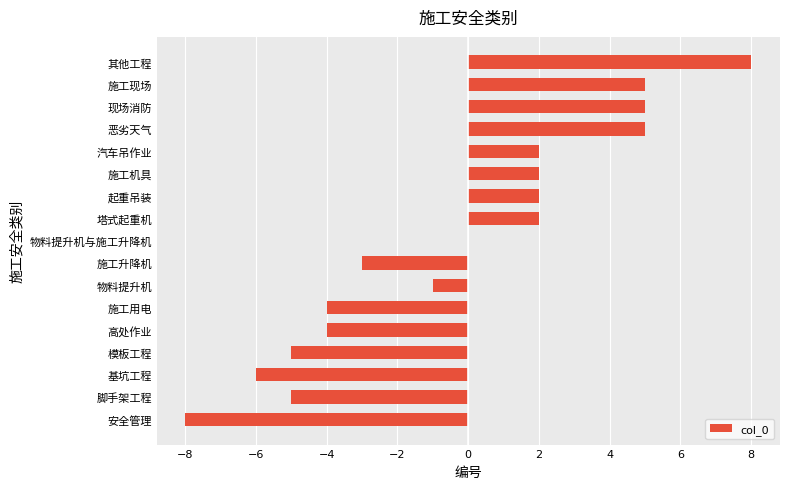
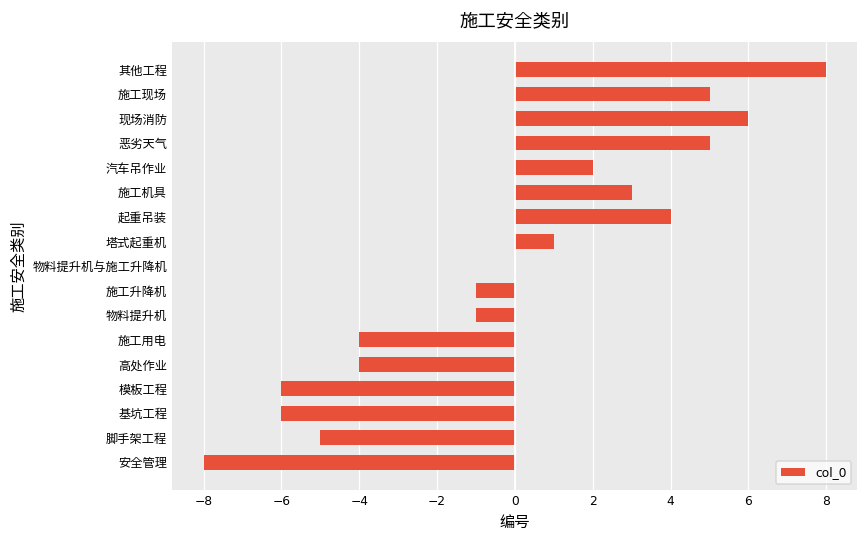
  {
    "其他工程": 8.0,
    "施工现场": 5.0,
-   "现场消防": 5.0,
+   "现场消防": 6.0,
    "恶劣天气": 5.0,
    "汽车吊作业": 2.0,
-   "施工机具": 2.0,
-   "起重吊装": 2.0,
-   "塔式起重机": 2.0,
+   "施工机具": 3.0,
+   "起重吊装": 4.0,
+   "塔式起重机": 1.0,
    "物料提升机与施工升降机": 0.0,
-   "施工升降机": -3.0,
+   "施工升降机": -1.0,
    "物料提升机": -1.0,
    "施工用电": -4.0,
    "高处作业": -4.0,
-   "模板工程": -5.0,
+   "模板工程": -6.0,
    "基坑工程": -6.0,
    "脚手架工程": -5.0,
    "安全管理": -8.0
  }
